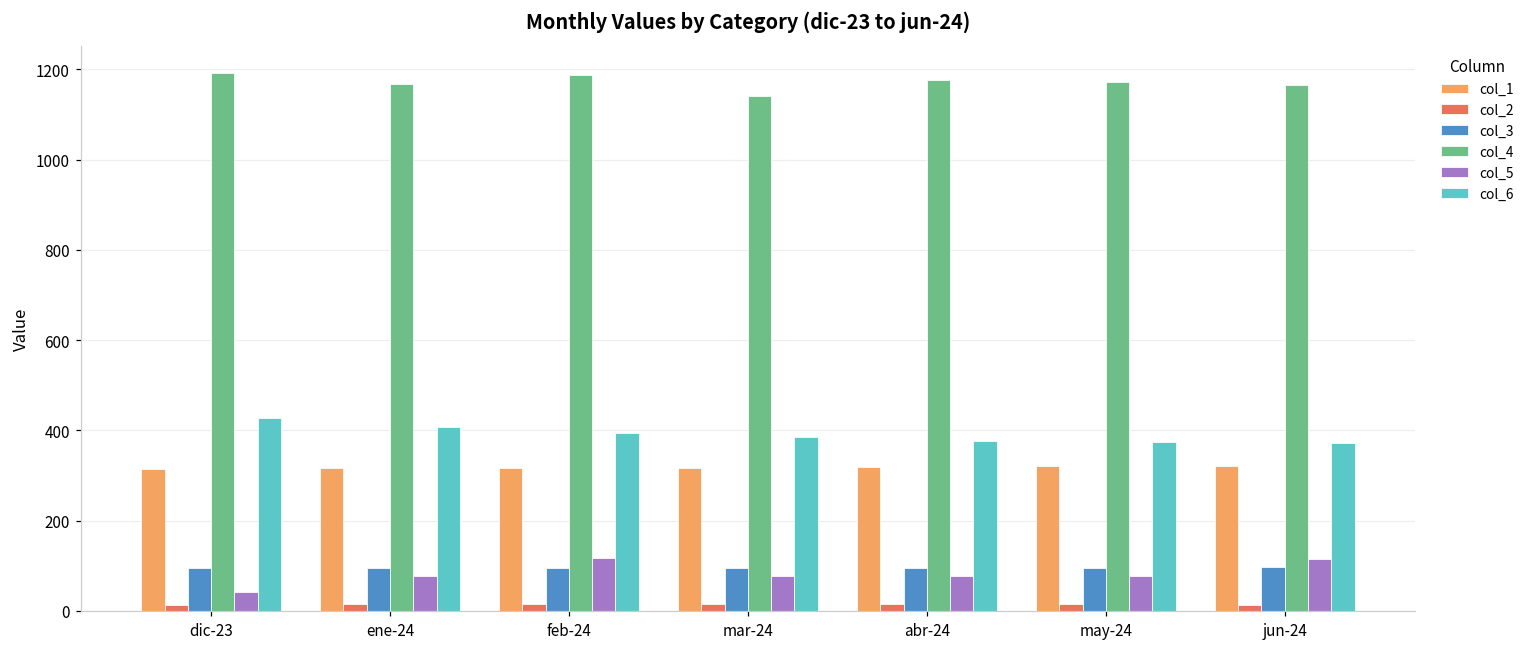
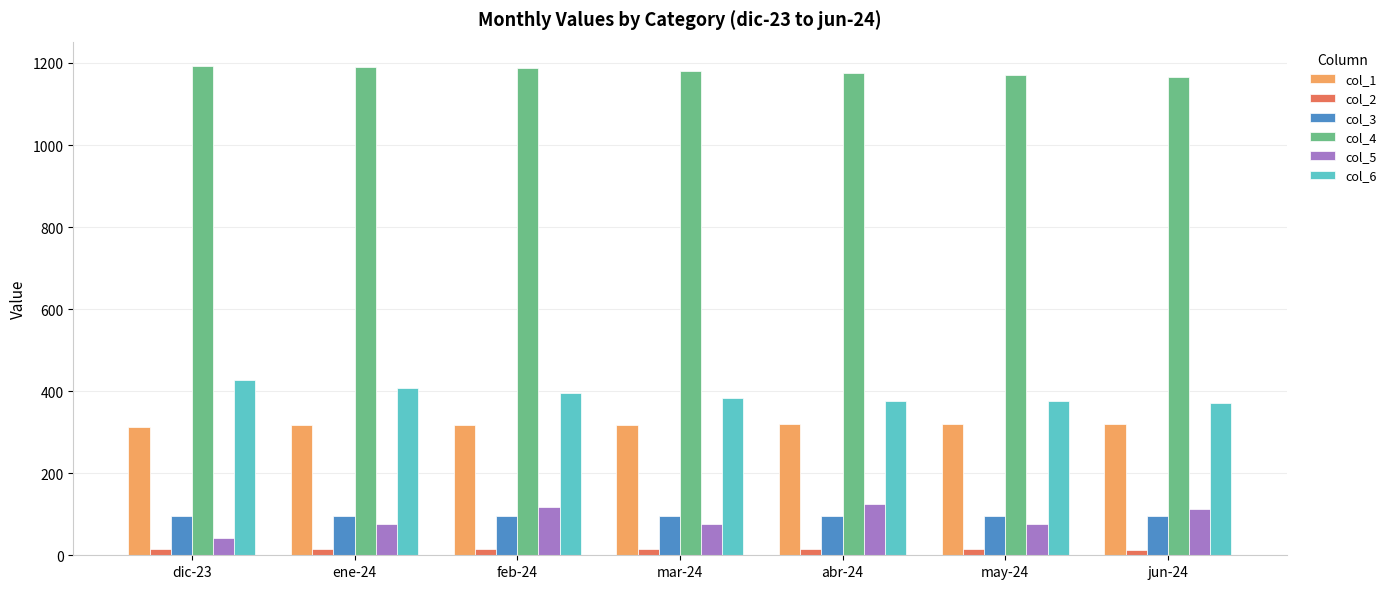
  {
    "col_4": {
      "dic-23": 1190,
-     "ene-24": 1170,
+     "ene-24": 1190,
      "feb-24": 1190,
-     "mar-24": 1140,
+     "mar-24": 1180,
      "abr-24": 1180,
      "may-24": 1170,
      "jun-24": 1170
    },
    "col_5": {
      "dic-23": 40,
      "ene-24": 80,
      "feb-24": 120,
      "mar-24": 80,
-     "abr-24": 80,
+     "abr-24": 130,
      "may-24": 80,
      "jun-24": 110
    }
  }
